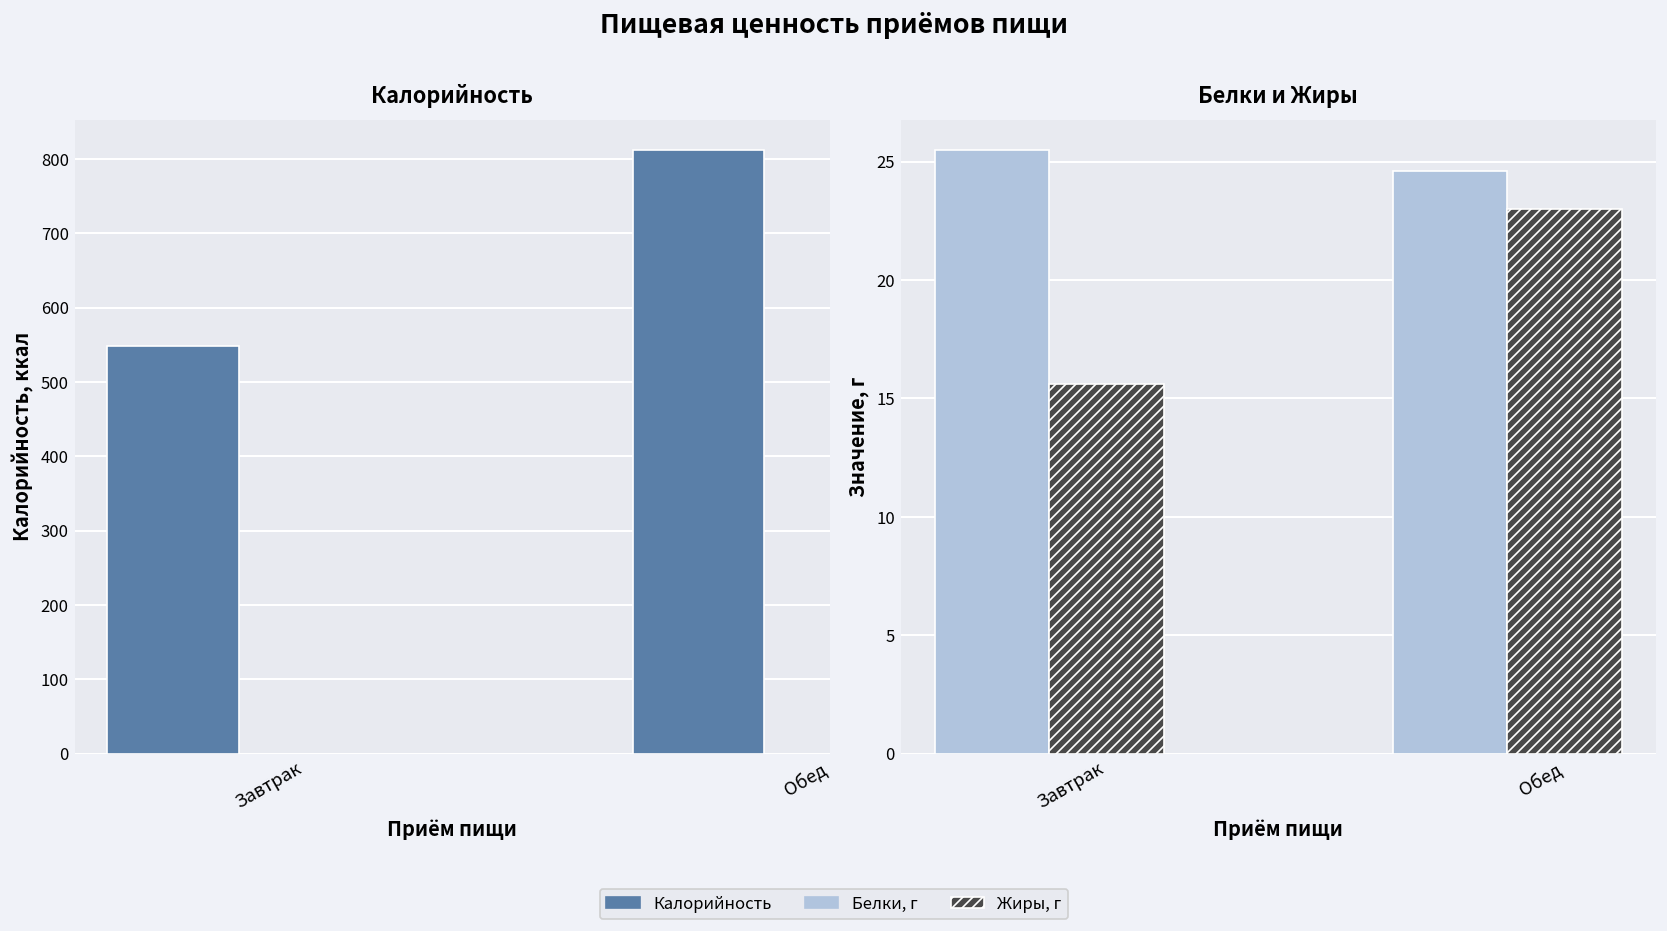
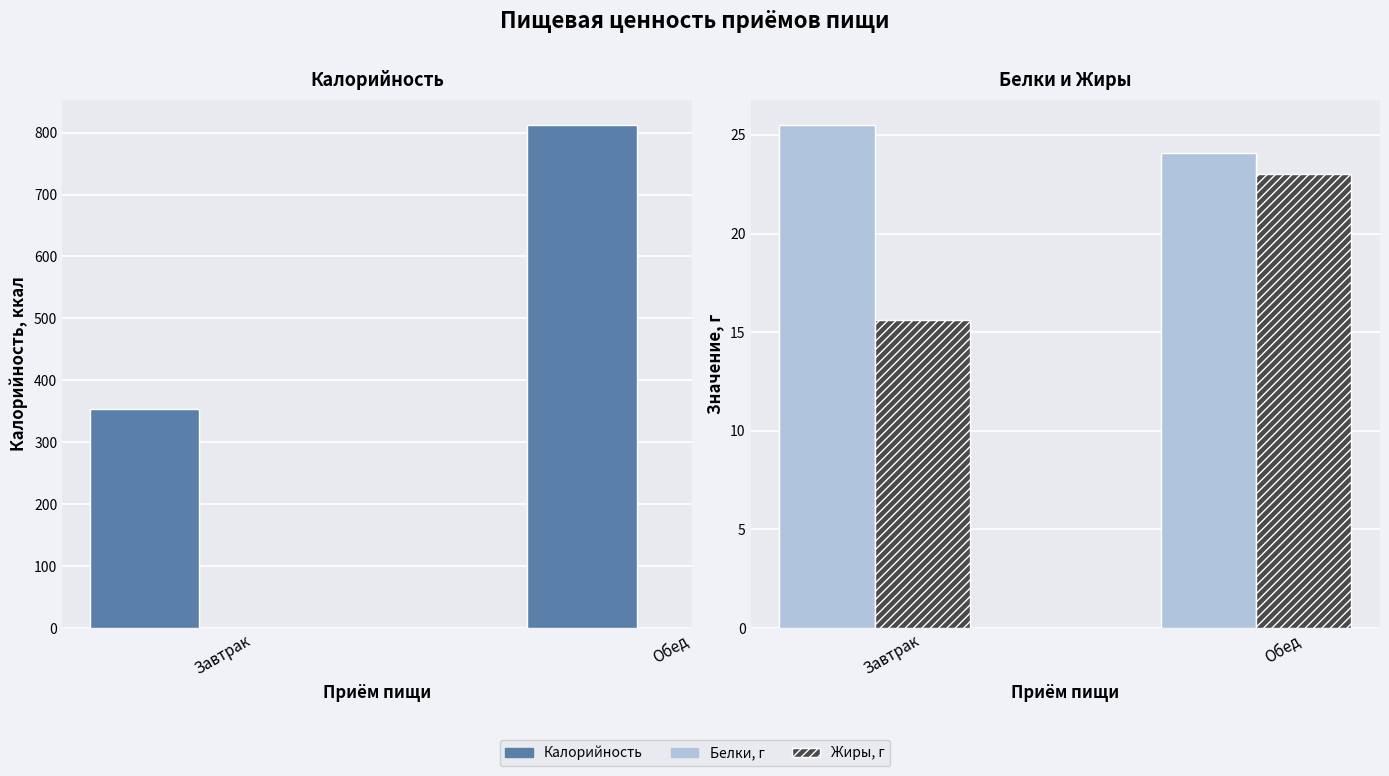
  {
    "Калорийность": {
-     "Завтрак": 550,
+     "Завтрак": 350,
      "Обед": 810
    },
    "Белки и Жиры": {
      "Белки, г": {
        "Завтрак": 25.5,
-       "Обед": 24.6
+       "Обед": 24.1
      },
      "Жиры, г": {
        "Завтрак": 15.6,
        "Обед": 23.0
      }
    }
  }
